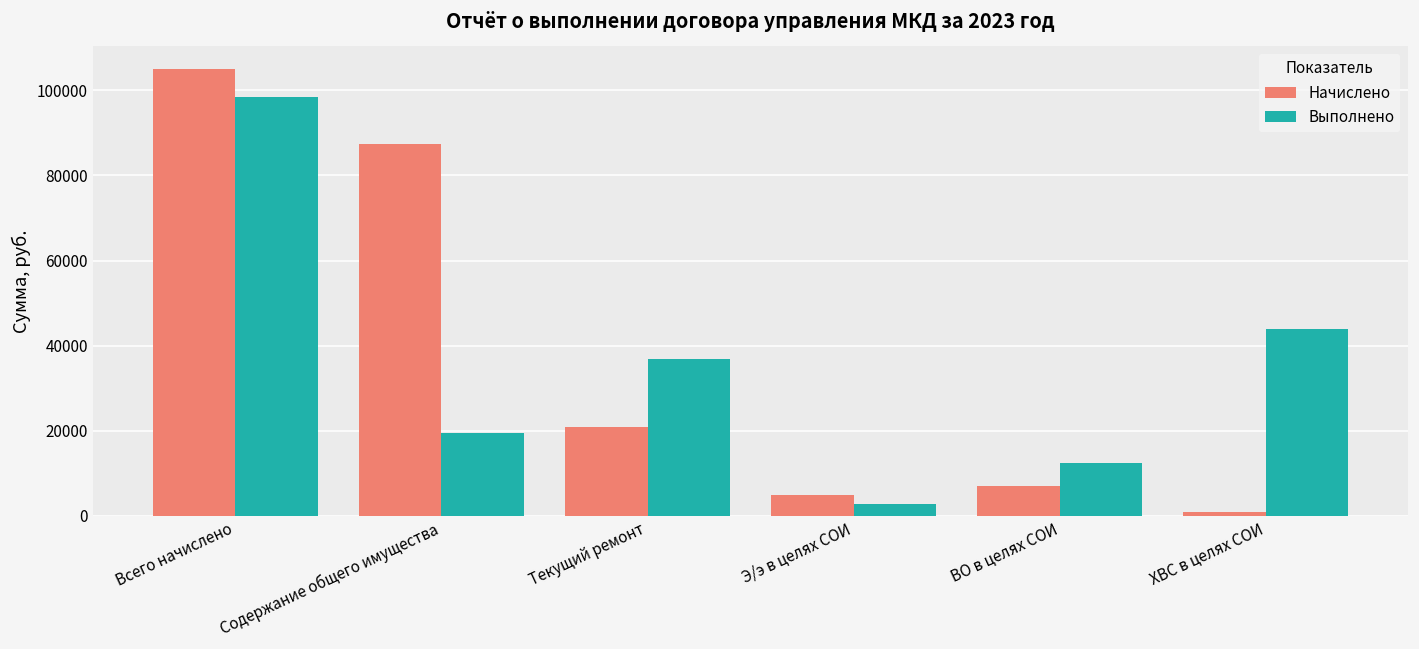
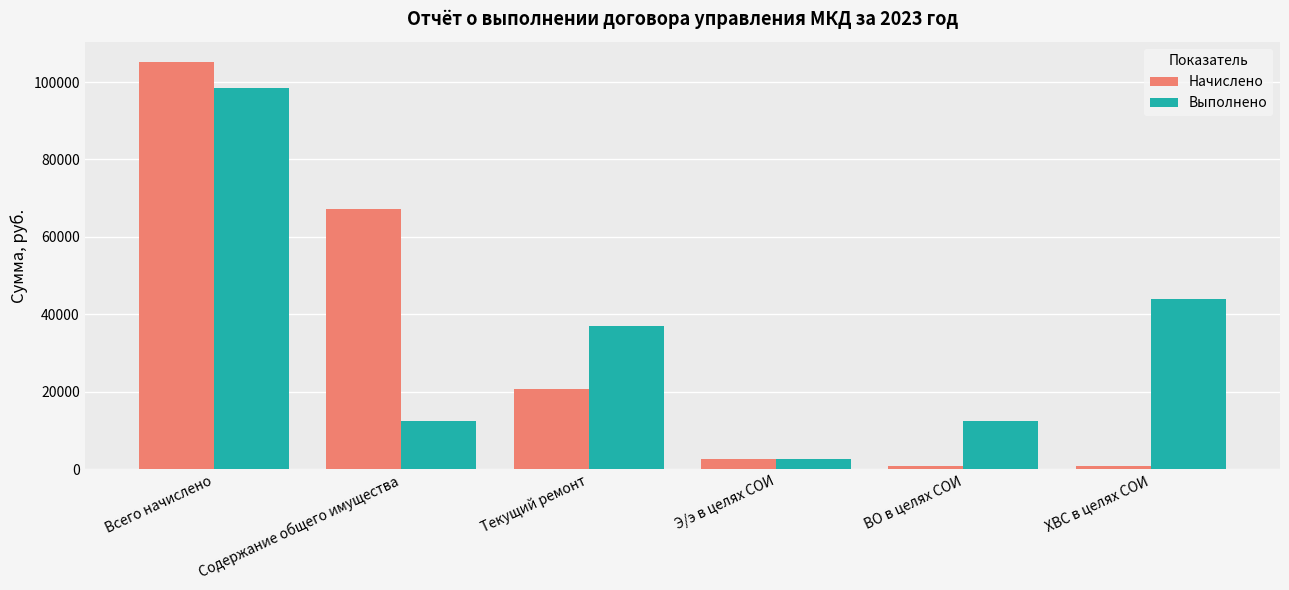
  {
    "Начислено": {
      "Всего начислено": 105000,
-     "Содержание общего имущества": 87000,
+     "Содержание общего имущества": 67000,
      "Текущий ремонт": 21000,
-     "Э/э в целях СОИ": 5000,
-     "ВО в целях СОИ": 7000,
+     "Э/э в целях СОИ": 3000,
+     "ВО в целях СОИ": 1000,
      "ХВС в целях СОИ": 1000
    },
    "Выполнено": {
      "Всего начислено": 98000,
-     "Содержание общего имущества": 20000,
+     "Содержание общего имущества": 12000,
      "Текущий ремонт": 37000,
      "Э/э в целях СОИ": 3000,
      "ВО в целях СОИ": 13000,
      "ХВС в целях СОИ": 44000
    }
  }
